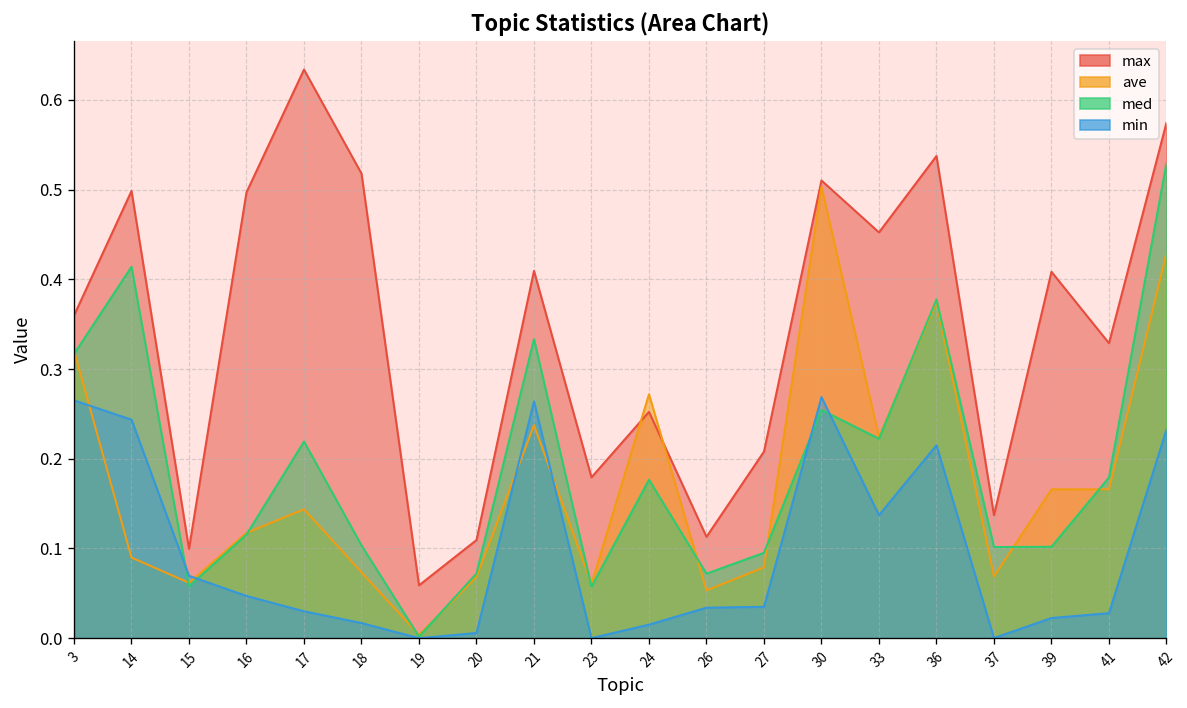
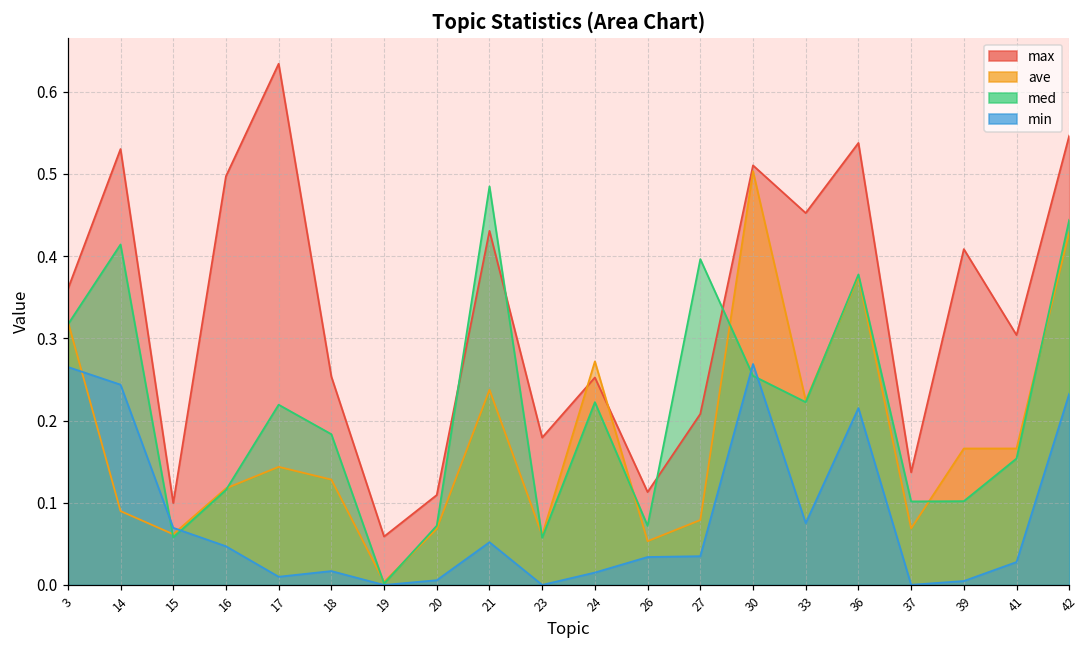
  {
    "max": {
      "3": 0.36,
-     "14": 0.50,
+     "14": 0.53,
      "15": 0.10,
      "16": 0.50,
      "17": 0.63,
-     "18": 0.52,
+     "18": 0.25,
      "19": 0.06,
      "20": 0.11,
-     "21": 0.41,
+     "21": 0.43,
      "23": 0.18,
      "24": 0.25,
      "26": 0.11,
      "27": 0.21,
      "30": 0.51,
      "33": 0.45,
      "36": 0.54,
      "37": 0.14,
      "39": 0.41,
-     "41": 0.33,
-     "42": 0.57
+     "41": 0.30,
+     "42": 0.55
    },
    "ave": {
      "3": 0.32,
      "14": 0.09,
      "15": 0.06,
      "17": 0.14,
-     "18": 0.07,
+     "18": 0.13,
      "20": 0.07,
      "21": 0.24,
      "24": 0.27,
      "26": 0.05,
      "27": 0.08,
      "30": 0.50,
      "37": 0.07,
      "39": 0.17,
      "41": 0.17,
      "42": 0.43
    },
    "med": {
      "3": 0.32,
      "14": 0.41,
      "15": 0.06,
      "17": 0.22,
-     "18": 0.10,
+     "18": 0.18,
      "20": 0.07,
-     "21": 0.33,
-     "24": 0.18,
+     "21": 0.48,
+     "24": 0.22,
      "26": 0.07,
-     "27": 0.10,
+     "27": 0.40,
      "30": 0.25,
      "37": 0.10,
      "39": 0.10,
-     "41": 0.18,
-     "42": 0.53
+     "41": 0.15,
+     "42": 0.44
    },
    "min": {
      "3": 0.27,
      "14": 0.24,
      "15": 0.07,
      "16": 0.05,
-     "17": 0.03,
+     "17": 0.01,
      "18": 0.02,
      "20": 0.01,
-     "21": 0.26,
+     "21": 0.05,
      "23": 0.00,
      "24": 0.02,
      "26": 0.03,
      "27": 0.04,
      "30": 0.27,
-     "33": 0.14,
+     "33": 0.08,
      "36": 0.22,
      "37": 0.00,
-     "39": 0.02,
+     "39": 0.00,
      "41": 0.03,
      "42": 0.23
    }
  }
